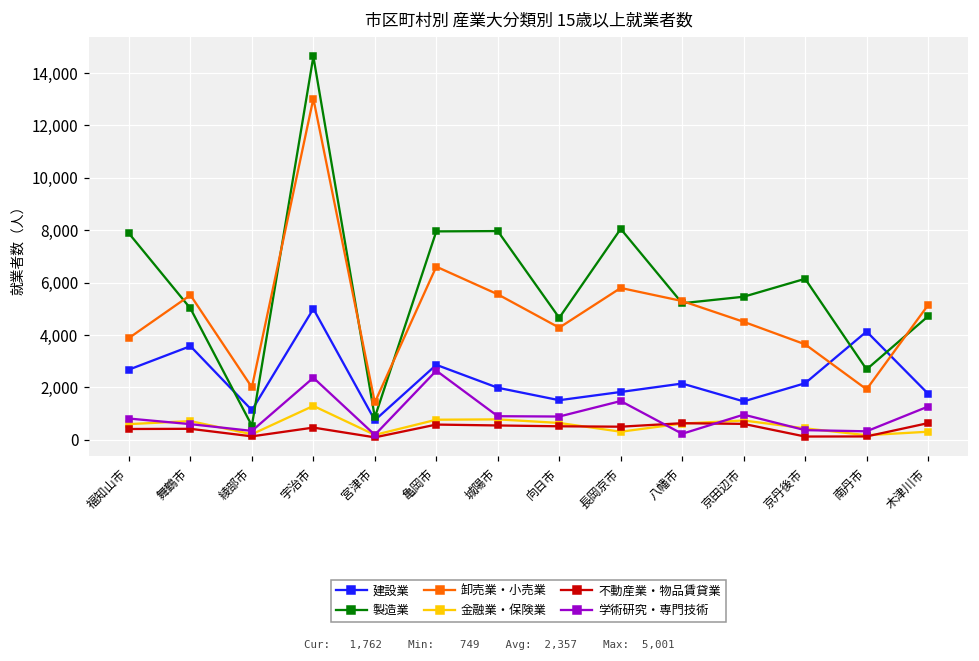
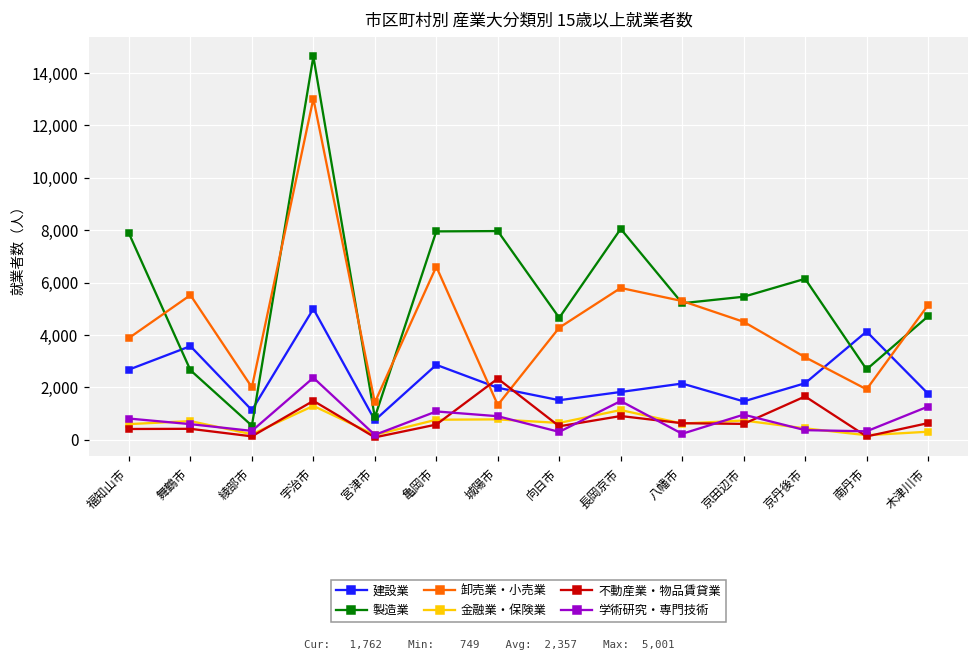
  {
    "建設業": {
      "福知山市": "2,700",
      "舞鶴市": "3,600",
      "綾部市": "1,100",
      "宇治市": "5,000",
      "宮津市": "700",
      "亀岡市": "2,900",
      "城陽市": "2,000",
      "向日市": "1,500",
      "長岡京市": "1,800",
      "八幡市": "2,100",
      "京田辺市": "1,500",
      "京丹後市": "2,200",
      "南丹市": "4,100",
      "木津川市": "1,800"
    },
    "製造業": {
      "福知山市": "7,900",
-     "舞鶴市": "5,000",
+     "舞鶴市": "2,700",
      "綾部市": "500",
      "宇治市": "14,600",
      "宮津市": "900",
      "亀岡市": "8,000",
      "城陽市": "8,000",
      "向日市": "4,700",
      "長岡京市": "8,100",
      "京田辺市": "5,500",
      "京丹後市": "6,100",
      "南丹市": "2,700",
      "木津川市": "4,700"
    },
    "卸売業・小売業": {
      "福知山市": "3,900",
      "舞鶴市": "5,500",
      "綾部市": "2,000",
      "宇治市": "13,000",
      "宮津市": "1,400",
      "亀岡市": "6,600",
-     "城陽市": "5,600",
+     "城陽市": "1,300",
      "向日市": "4,300",
      "長岡京市": "5,800",
      "京田辺市": "4,500",
-     "京丹後市": "3,600",
+     "京丹後市": "3,200",
      "南丹市": "1,900",
      "木津川市": "5,100"
    },
    "金融業・保険業": {
      "福知山市": "600",
      "舞鶴市": "700",
      "宇治市": "1,300",
      "亀岡市": "800",
      "城陽市": "800",
      "向日市": "600",
-     "長岡京市": "300",
+     "長岡京市": "1,100",
      "京田辺市": "700",
      "木津川市": "300"
    },
    "不動産業・物品賃貸業": {
      "福知山市": "400",
      "舞鶴市": "400",
-     "宇治市": "500",
+     "宇治市": "1,500",
      "亀岡市": "600",
-     "城陽市": "500",
+     "城陽市": "2,300",
      "向日市": "500",
-     "長岡京市": "500",
+     "長岡京市": "900",
      "京田辺市": "600",
-     "京丹後市": "100",
+     "京丹後市": "1,700",
      "木津川市": "600"
    },
    "学術研究・専門技術": {
      "福知山市": "800",
      "舞鶴市": "600",
      "綾部市": "300",
      "宇治市": "2,400",
-     "亀岡市": "2,600",
+     "亀岡市": "1,100",
      "城陽市": "900",
-     "向日市": "900",
+     "向日市": "300",
      "長岡京市": "1,500",
      "八幡市": "200",
      "京田辺市": "1,000",
      "南丹市": "300",
      "木津川市": "1,300"
    }
  }
